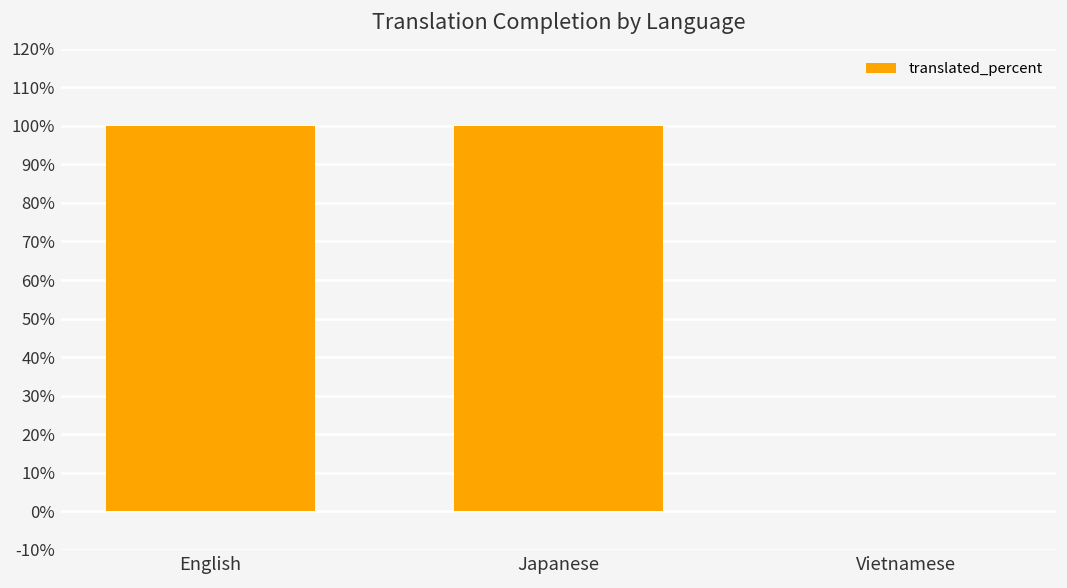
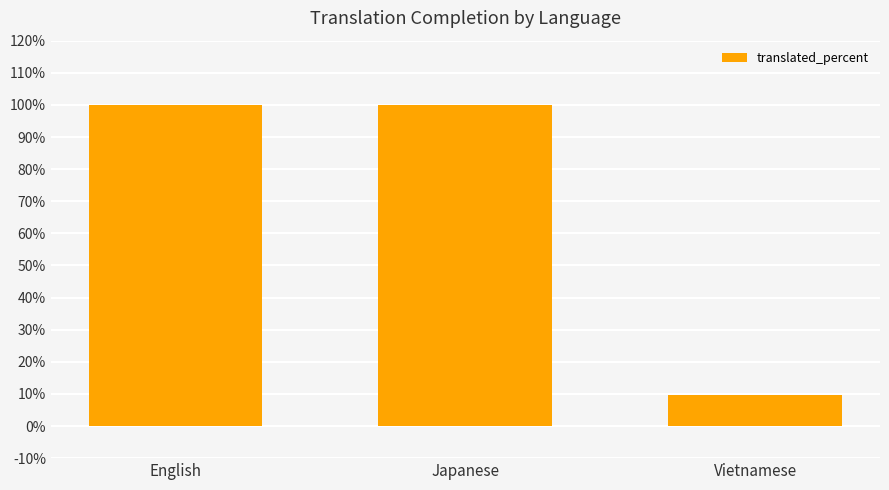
  {
    "English": "100%",
    "Japanese": "100%",
-   "Vietnamese": "0%"
+   "Vietnamese": "10%"
  }
